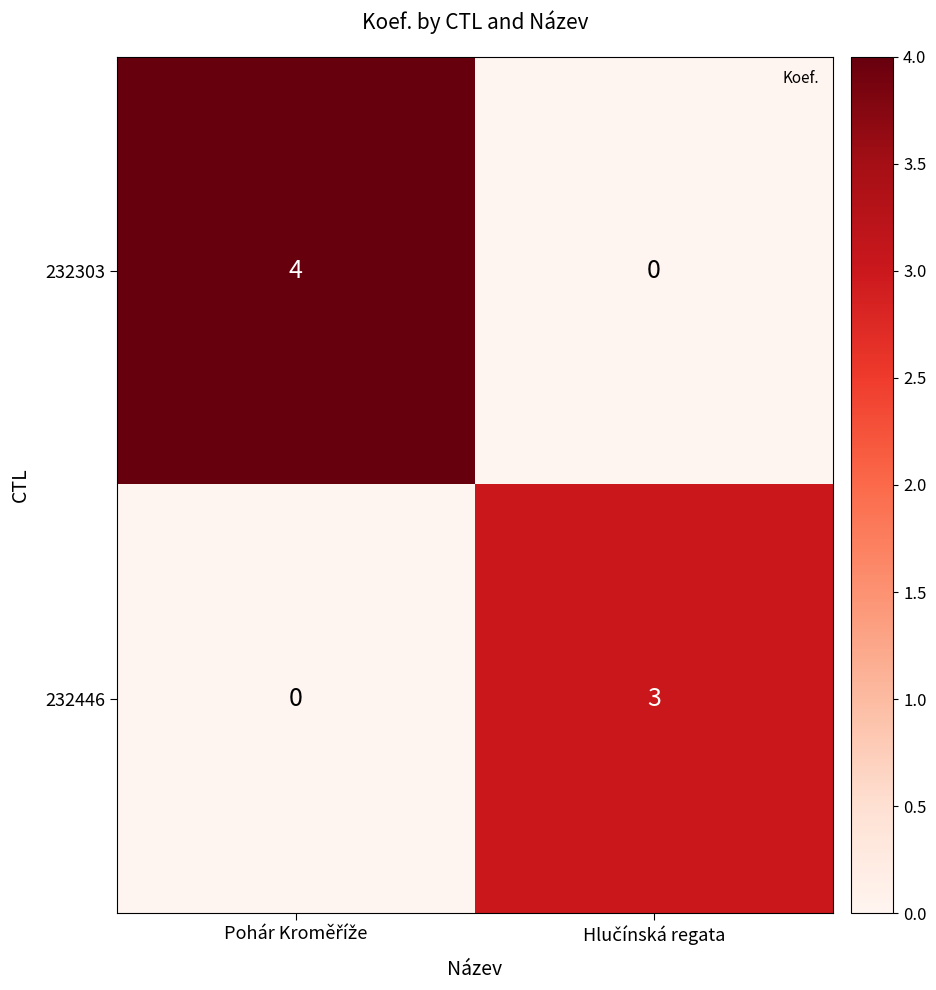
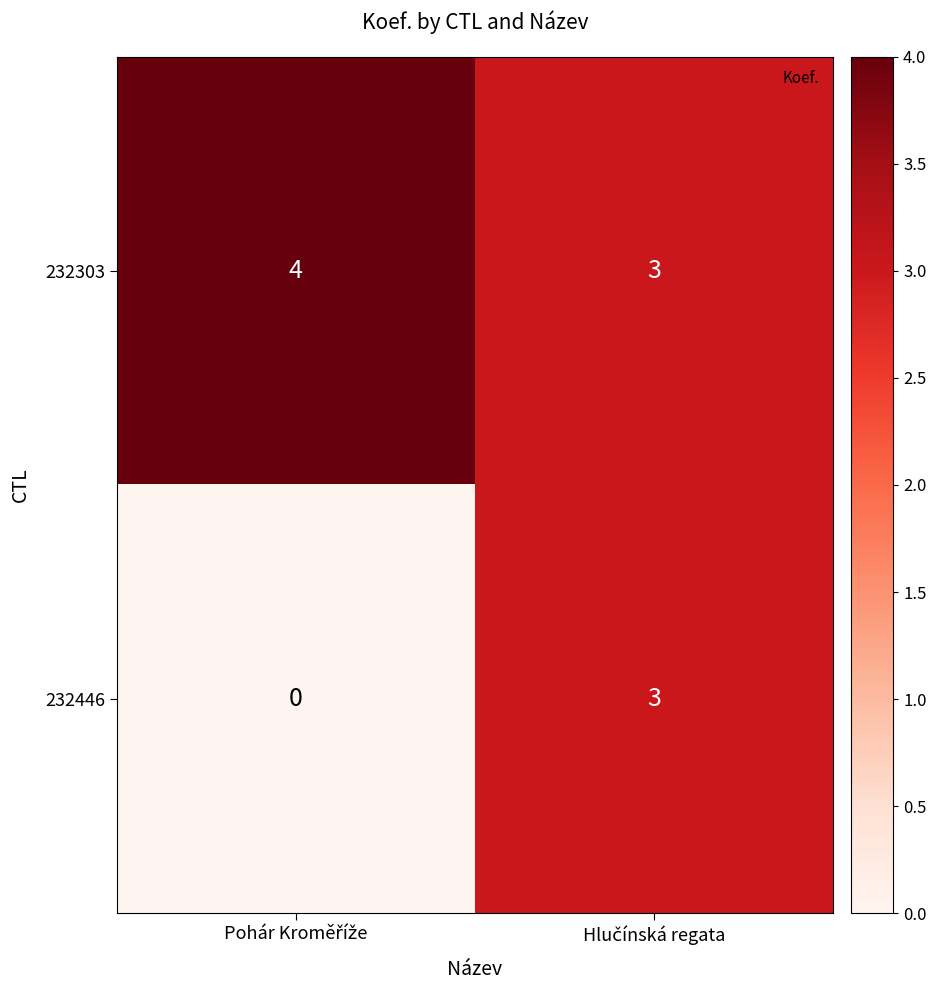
  {
    "232303": {
      "Pohár Kroměříže": 4,
-     "Hlučínská regata": 0
+     "Hlučínská regata": 3
    },
    "232446": {
      "Pohár Kroměříže": 0,
      "Hlučínská regata": 3
    }
  }
